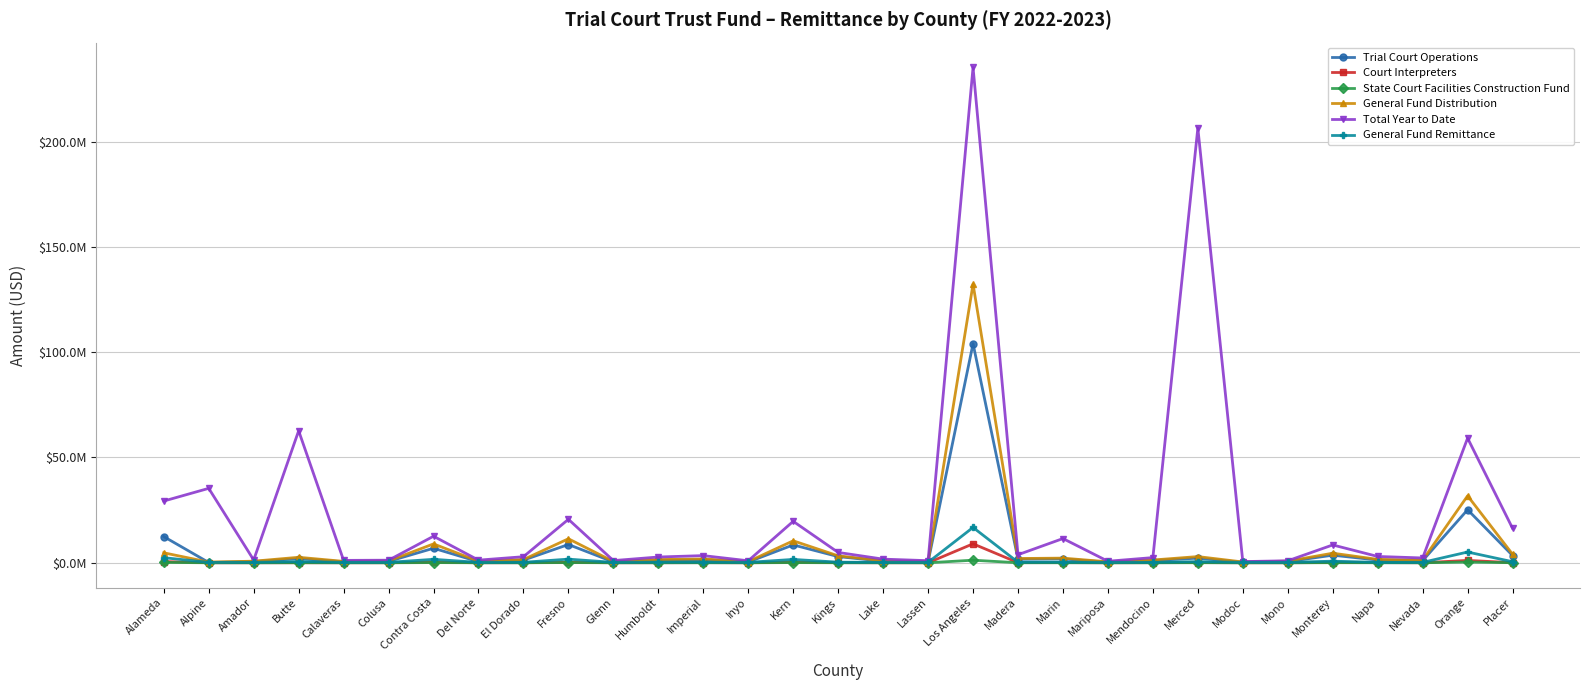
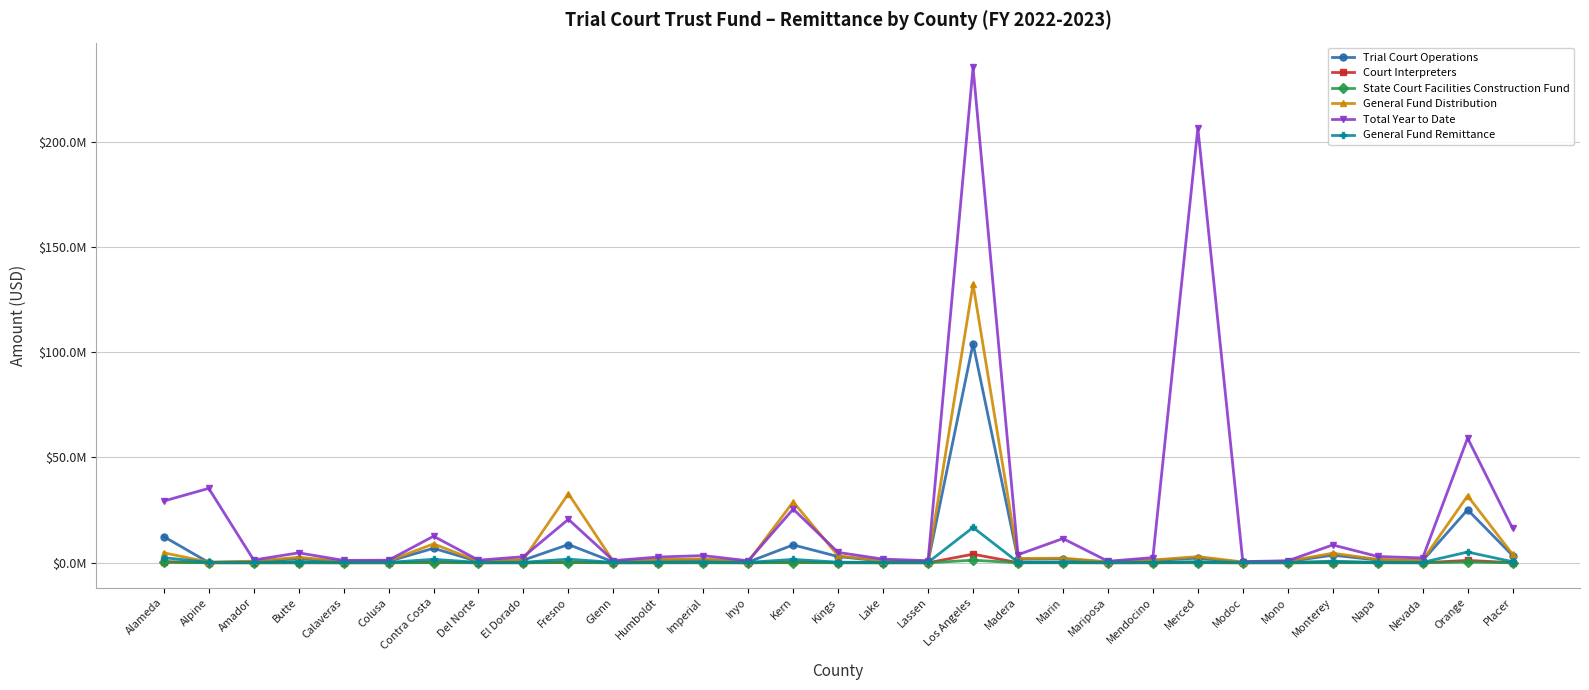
  {
    "Court Interpreters": {
-     "Los Angeles": "$9000000"
+     "Los Angeles": "$4000000"
    },
    "State Court Facilities Construction Fund": {
      "Los Angeles": "$1000000"
    },
    "General Fund Distribution": {
      "Alameda": "$5000000",
      "Contra Costa": "$9000000",
-     "Fresno": "$11000000",
-     "Kern": "$10000000",
+     "Fresno": "$33000000",
+     "Kern": "$29000000",
      "Los Angeles": "$132000000",
      "Orange": "$32000000"
    },
    "Total Year to Date": {
      "Alameda": "$29000000",
      "Alpine": "$35000000",
-     "Butte": "$63000000",
+     "Butte": "$5000000",
      "Contra Costa": "$13000000",
      "El Dorado": "$3000000",
      "Fresno": "$21000000",
      "Imperial": "$3000000",
-     "Kern": "$20000000",
+     "Kern": "$26000000",
      "Kings": "$5000000",
      "Los Angeles": "$235000000",
      "Madera": "$4000000",
      "Marin": "$12000000",
      "Merced": "$206000000",
      "Monterey": "$8000000",
      "Napa": "$3000000",
      "Orange": "$59000000",
      "Placer": "$16000000"
    }
  }
